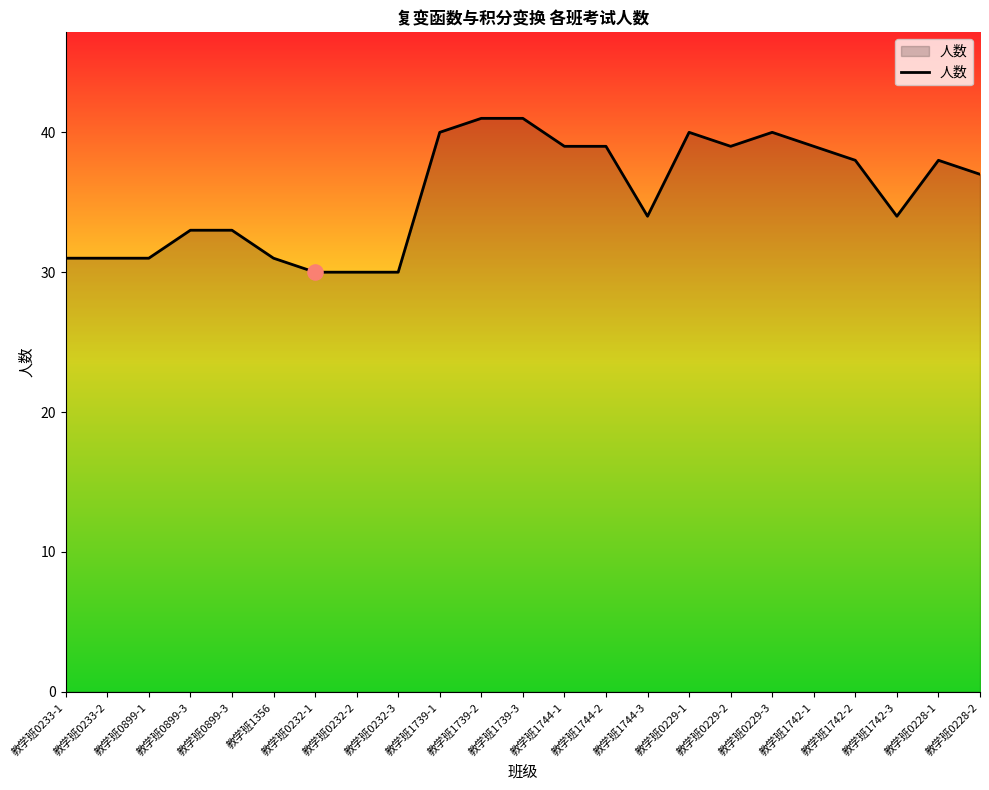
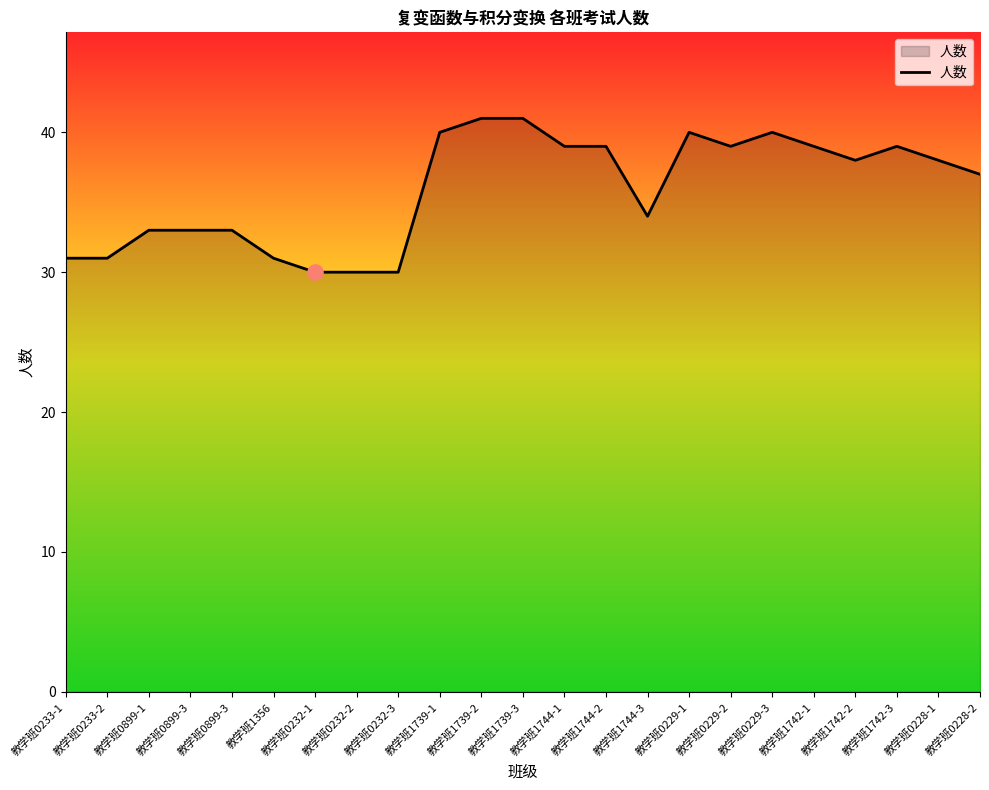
  {
    "人数": {
      "教学班0233-1": 31,
      "教学班0233-2": 31,
-     "教学班0899-1": 31,
+     "教学班0899-1": 33,
      "教学班1356": 31,
      "教学班0232-2": 30,
      "教学班0232-3": 30,
      "教学班1739-1": 40,
      "教学班1739-2": 41,
      "教学班1739-3": 41,
      "教学班1744-1": 39,
      "教学班1744-2": 39,
      "教学班1744-3": 34,
      "教学班0229-1": 40,
      "教学班0229-2": 39,
      "教学班0229-3": 40,
      "教学班1742-1": 39,
      "教学班1742-2": 38,
-     "教学班1742-3": 34,
+     "教学班1742-3": 39,
      "教学班0228-1": 38,
      "教学班0228-2": 37
    }
  }
